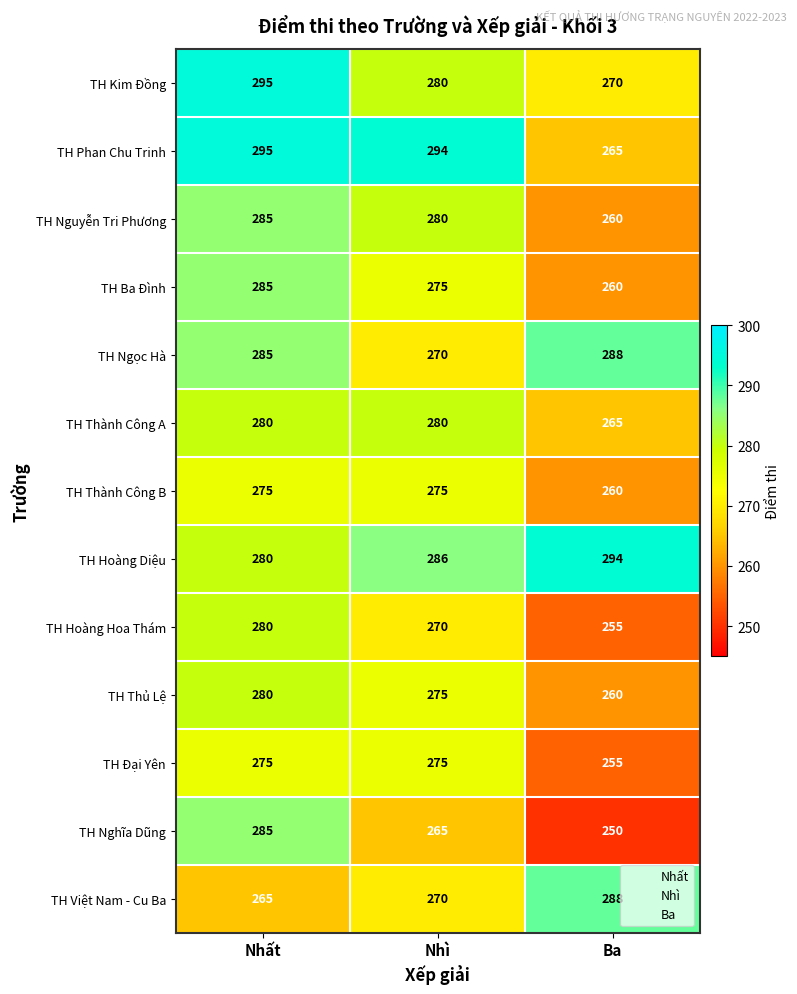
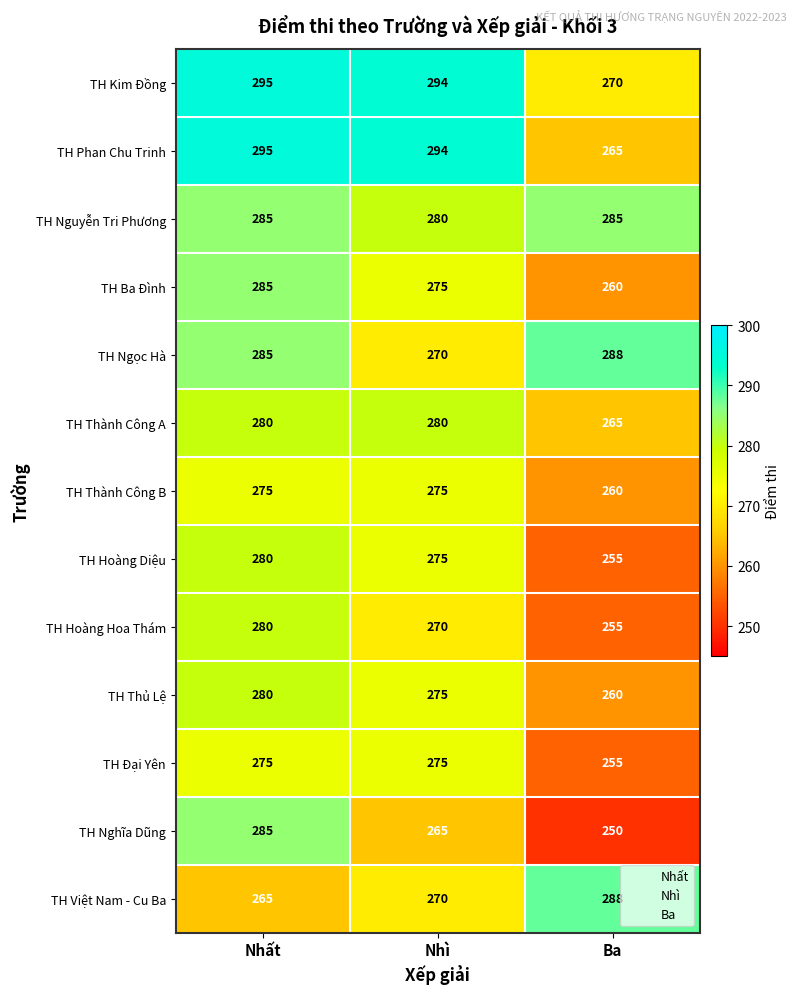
  {
    "TH Kim Đồng": {
      "Nhất": 295,
-     "Nhì": 280,
+     "Nhì": 294,
      "Ba": 270
    },
    "TH Phan Chu Trinh": {
      "Nhất": 295,
      "Nhì": 294,
      "Ba": 265
    },
    "TH Nguyễn Tri Phương": {
      "Nhất": 285,
      "Nhì": 280,
-     "Ba": 260
+     "Ba": 285
    },
    "TH Ba Đình": {
      "Nhất": 285,
      "Nhì": 275,
      "Ba": 260
    },
    "TH Ngọc Hà": {
      "Nhất": 285,
      "Nhì": 270,
      "Ba": 288
    },
    "TH Thành Công A": {
      "Nhất": 280,
      "Nhì": 280,
      "Ba": 265
    },
    "TH Thành Công B": {
      "Nhất": 275,
      "Nhì": 275,
      "Ba": 260
    },
    "TH Hoàng Diệu": {
      "Nhất": 280,
-     "Nhì": 286,
-     "Ba": 294
+     "Nhì": 275,
+     "Ba": 255
    },
    "TH Hoàng Hoa Thám": {
      "Nhất": 280,
      "Nhì": 270,
      "Ba": 255
    },
    "TH Thủ Lệ": {
      "Nhất": 280,
      "Nhì": 275,
      "Ba": 260
    },
    "TH Đại Yên": {
      "Nhất": 275,
      "Nhì": 275,
      "Ba": 255
    },
    "TH Nghĩa Dũng": {
      "Nhất": 285,
      "Nhì": 265,
      "Ba": 250
    },
    "TH Việt Nam - Cu Ba": {
      "Nhất": 265,
      "Nhì": 270
    }
  }
